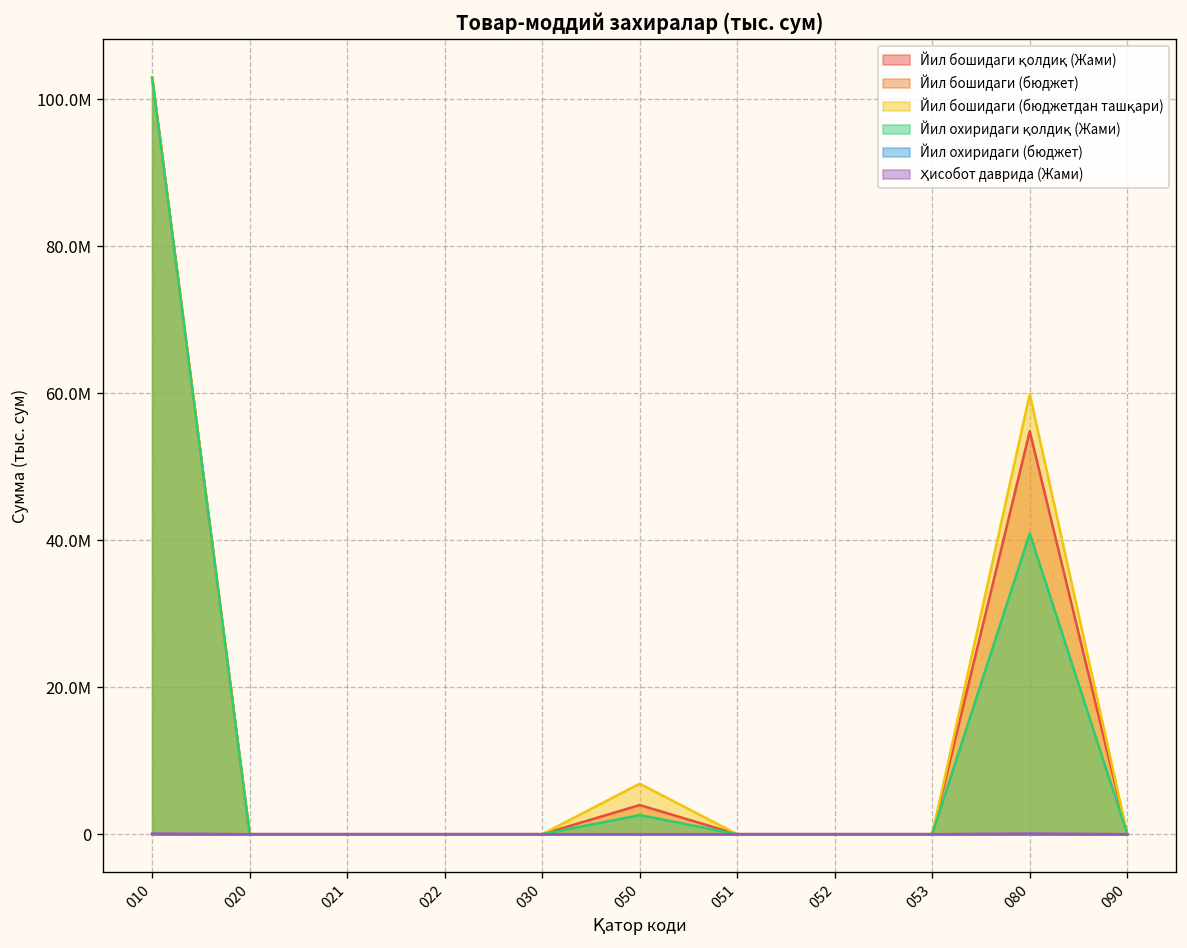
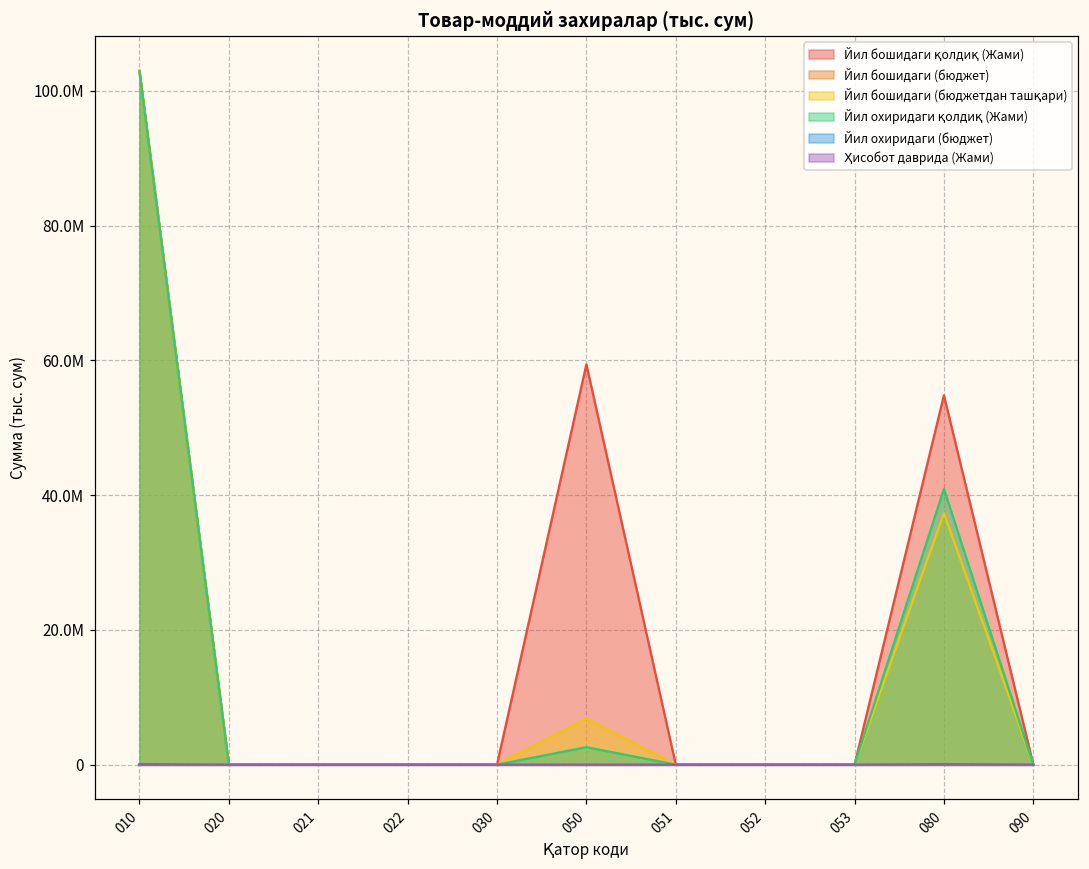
  {
    "Йил бошидаги қолдиқ (Жами)": {
-     "050": 4000000,
+     "050": 59000000,
      "080": 55000000
    },
    "Ҳисобот даврида (Жами)": {
      "010": 0,
      "050": 0,
      "080": 0
    },
    "Йил бошидаги (бюджетдан ташқари)": {
      "050": 7000000,
-     "080": 60000000
+     "080": 37000000
    },
    "Йил охиридаги қолдиқ (Жами)": {
      "050": 3000000,
      "080": 41000000
    }
  }
